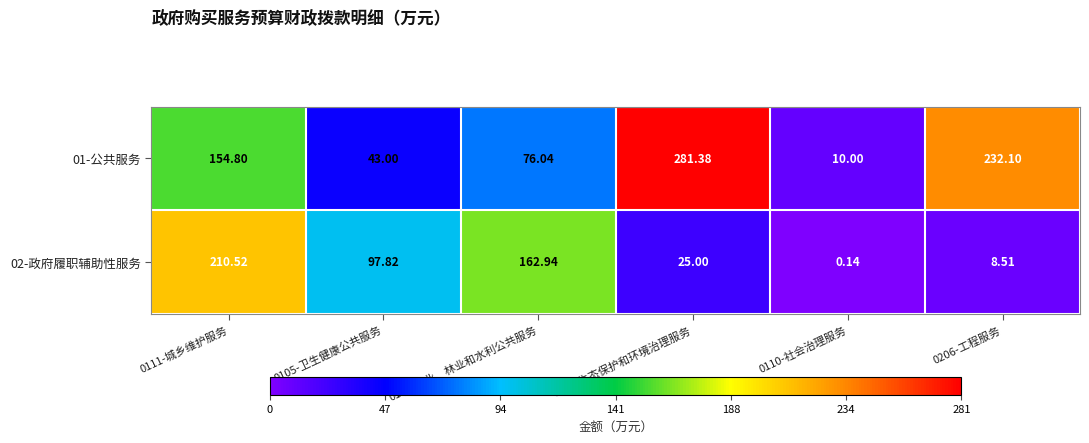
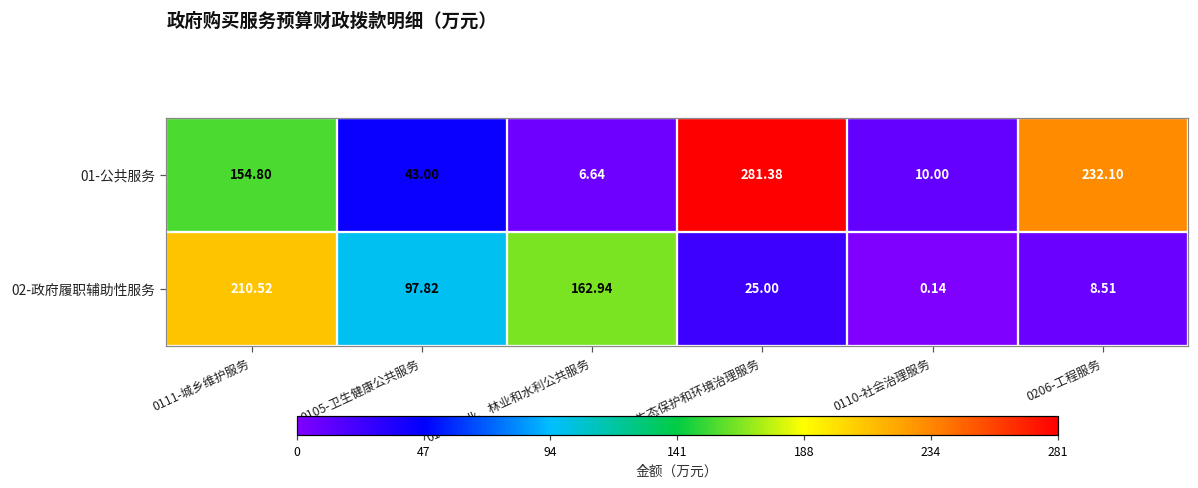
  {
    "01-公共服务": {
      "0111-城乡维护服务": 154.80,
      "0105-卫生健康公共服务": 43.00,
-     "0112-农业、林业和水利公共服务": 76.04,
+     "0112-农业、林业和水利公共服务": 6.64,
      "0106-生态保护和环境治理服务": 281.38,
      "0110-社会治理服务": 10.00,
      "0206-工程服务": 232.10
    },
    "02-政府履职辅助性服务": {
      "0111-城乡维护服务": 210.52,
      "0105-卫生健康公共服务": 97.82,
      "0112-农业、林业和水利公共服务": 162.94,
      "0106-生态保护和环境治理服务": 25.00,
      "0110-社会治理服务": 0.14,
      "0206-工程服务": 8.51
    }
  }
